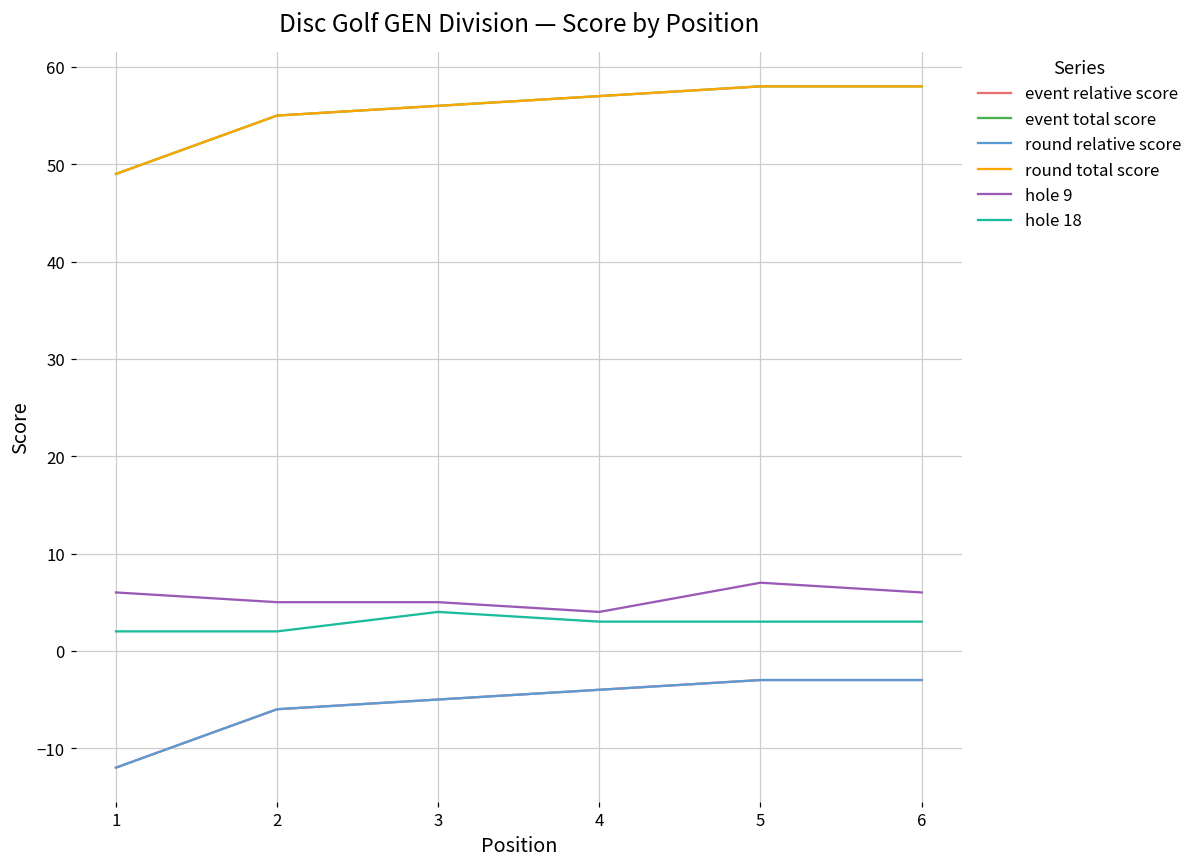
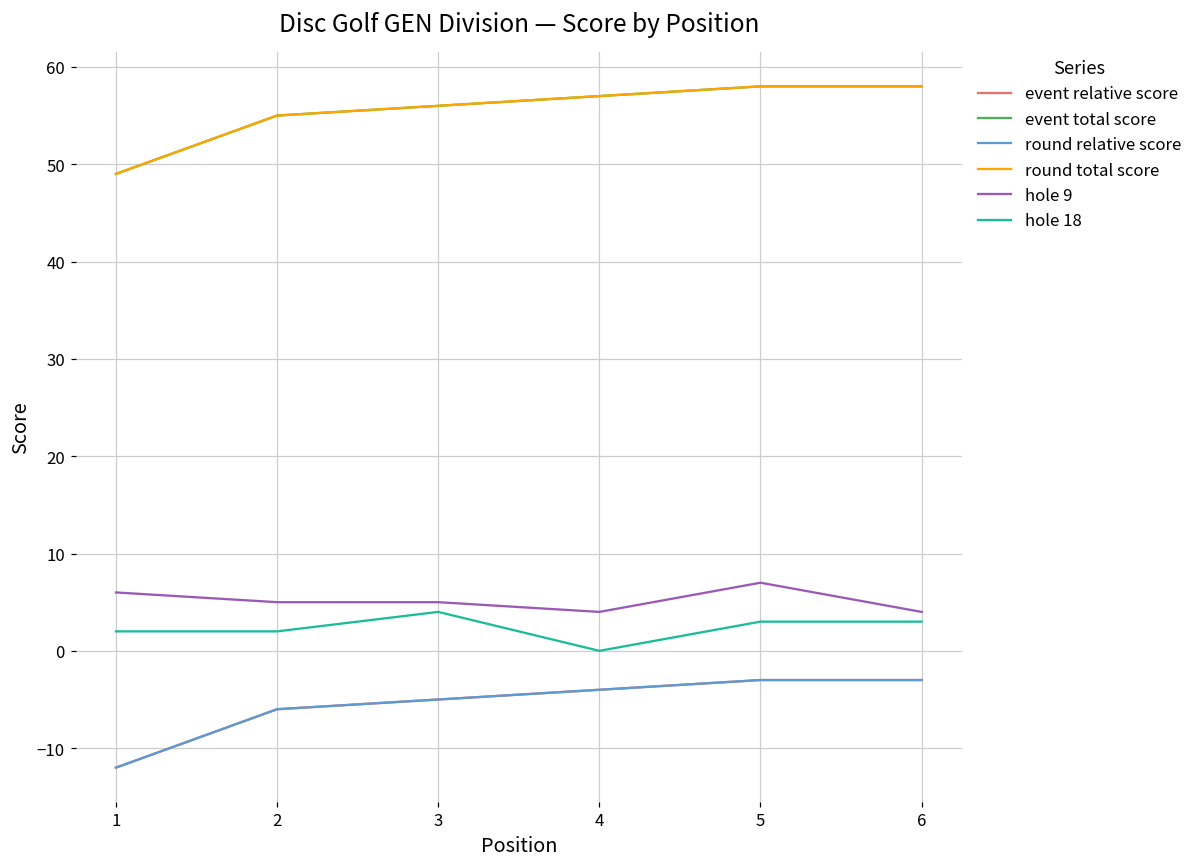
  {
    "round relative score": {
      "1": -12,
      "2": -6,
      "3": -5,
      "4": -4,
      "5": -3,
      "6": -3
    },
    "round total score": {
      "1": 49,
      "2": 55,
      "3": 56,
      "4": 57,
      "5": 58,
      "6": 58
    },
    "hole 9": {
      "1": 6,
      "2": 5,
      "3": 5,
      "4": 4,
      "5": 7,
-     "6": 6
+     "6": 4
    },
    "hole 18": {
      "1": 2,
      "2": 2,
      "3": 4,
-     "4": 3,
+     "4": 0,
      "5": 3,
      "6": 3
    }
  }
